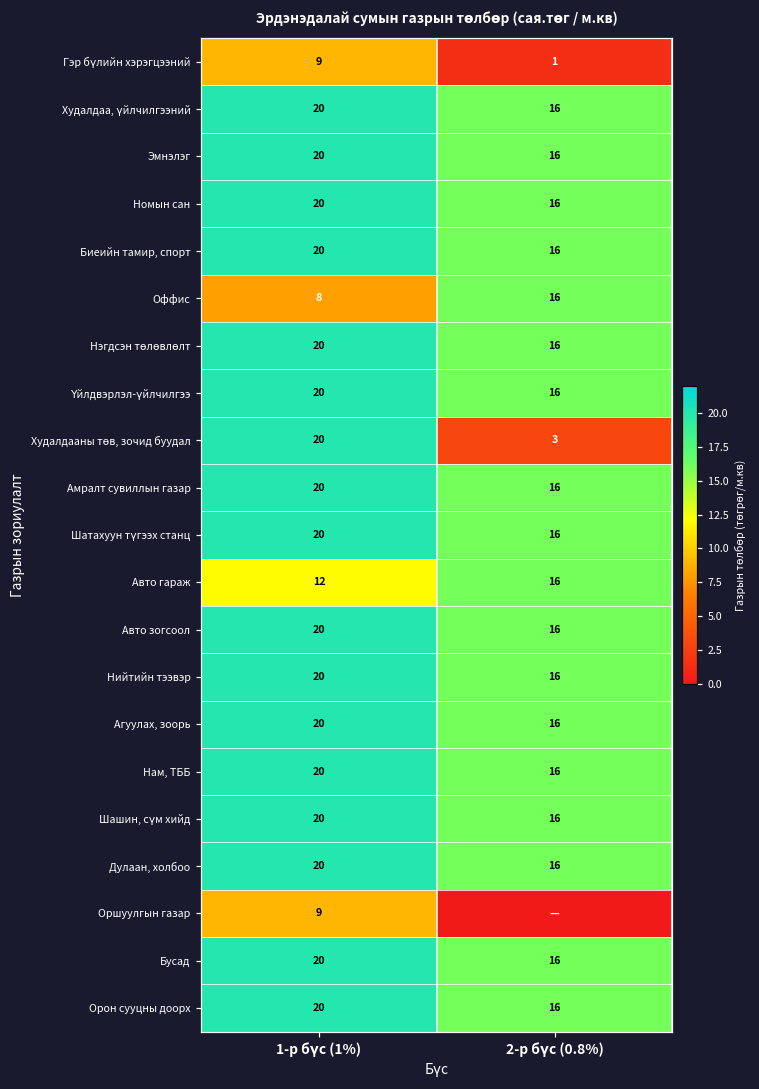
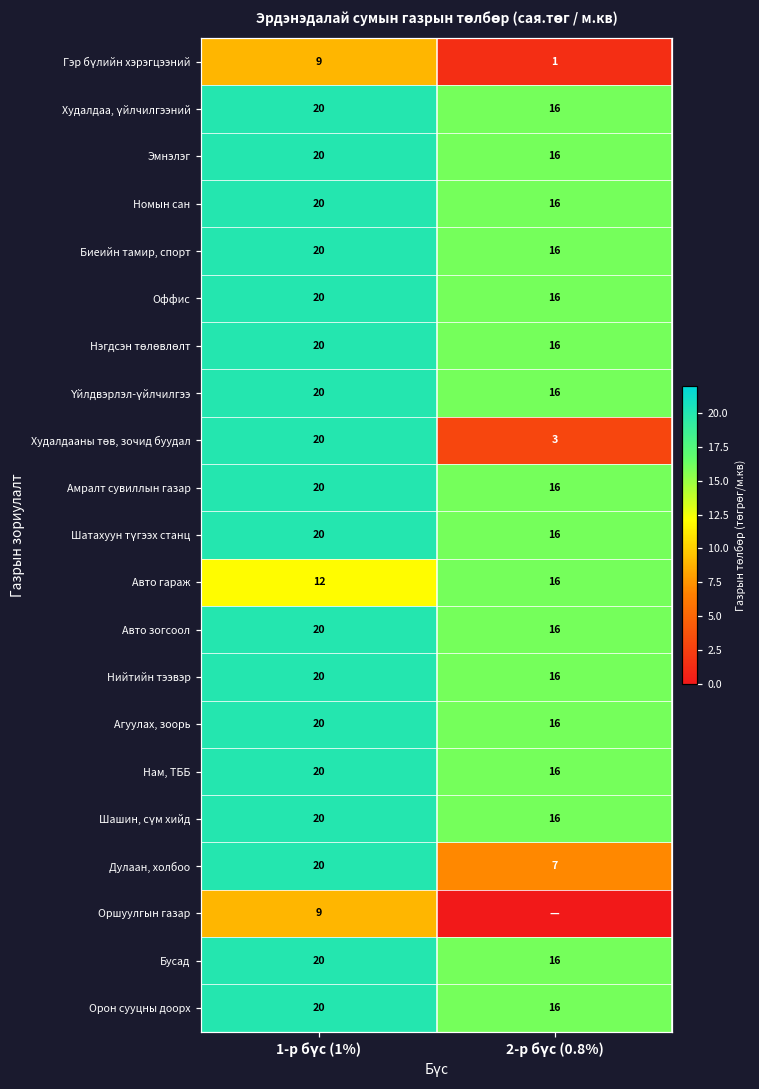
  {
    "Гэр бүлийн хэрэгцээний": {
      "1-р бүс (1%)": 9,
      "2-р бүс (0.8%)": 1
    },
    "Худалдаа, үйлчилгээний": {
      "1-р бүс (1%)": 20,
      "2-р бүс (0.8%)": 16
    },
    "Эмнэлэг": {
      "1-р бүс (1%)": 20,
      "2-р бүс (0.8%)": 16
    },
    "Номын сан": {
      "1-р бүс (1%)": 20,
      "2-р бүс (0.8%)": 16
    },
    "Биеийн тамир, спорт": {
      "1-р бүс (1%)": 20,
      "2-р бүс (0.8%)": 16
    },
    "Оффис": {
-     "1-р бүс (1%)": 8,
+     "1-р бүс (1%)": 20,
      "2-р бүс (0.8%)": 16
    },
    "Нэгдсэн төлөвлөлт": {
      "1-р бүс (1%)": 20,
      "2-р бүс (0.8%)": 16
    },
    "Үйлдвэрлэл-үйлчилгээ": {
      "1-р бүс (1%)": 20,
      "2-р бүс (0.8%)": 16
    },
    "Худалдааны төв, зочид буудал": {
      "1-р бүс (1%)": 20,
      "2-р бүс (0.8%)": 3
    },
    "Амралт сувиллын газар": {
      "1-р бүс (1%)": 20,
      "2-р бүс (0.8%)": 16
    },
    "Шатахуун түгээх станц": {
      "1-р бүс (1%)": 20,
      "2-р бүс (0.8%)": 16
    },
    "Авто гараж": {
      "1-р бүс (1%)": 12,
      "2-р бүс (0.8%)": 16
    },
    "Авто зогсоол": {
      "1-р бүс (1%)": 20,
      "2-р бүс (0.8%)": 16
    },
    "Нийтийн тээвэр": {
      "1-р бүс (1%)": 20,
      "2-р бүс (0.8%)": 16
    },
    "Агуулах, зоорь": {
      "1-р бүс (1%)": 20,
      "2-р бүс (0.8%)": 16
    },
    "Нам, ТББ": {
      "1-р бүс (1%)": 20,
      "2-р бүс (0.8%)": 16
    },
    "Шашин, сүм хийд": {
      "1-р бүс (1%)": 20,
      "2-р бүс (0.8%)": 16
    },
    "Дулаан, холбоо": {
      "1-р бүс (1%)": 20,
-     "2-р бүс (0.8%)": 16
+     "2-р бүс (0.8%)": 7
    },
    "Оршуулгын газар": {
      "1-р бүс (1%)": 9
    },
    "Бусад": {
      "1-р бүс (1%)": 20,
      "2-р бүс (0.8%)": 16
    },
    "Орон сууцны доорх": {
      "1-р бүс (1%)": 20,
      "2-р бүс (0.8%)": 16
    }
  }
